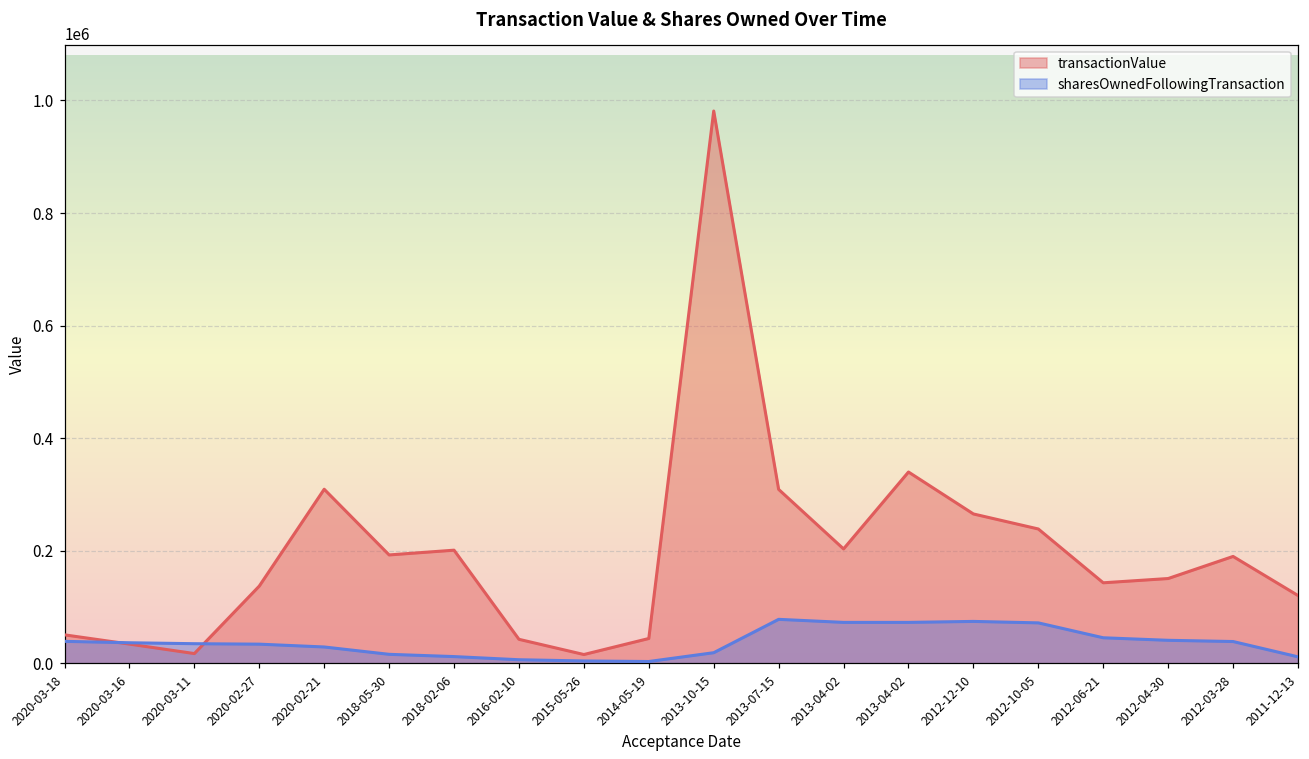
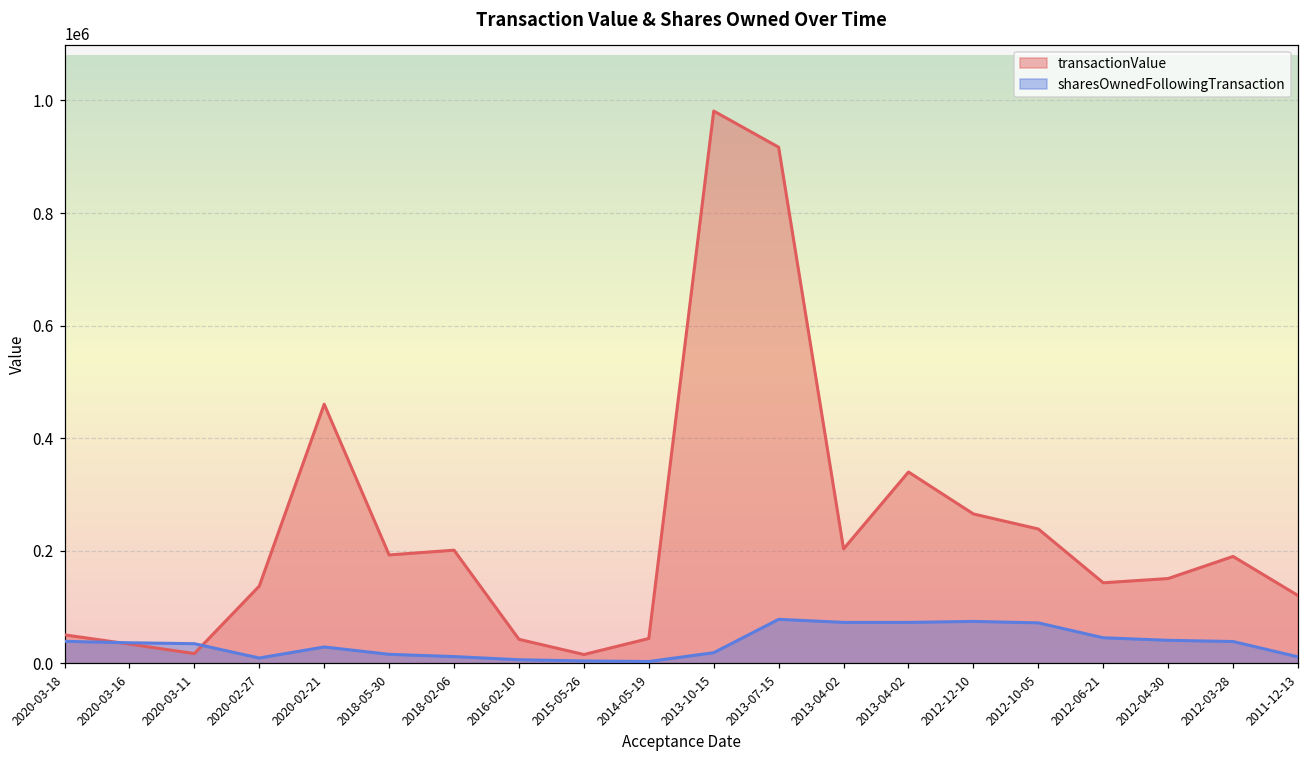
  {
    "transactionValue": {
      "2020-03-18": 50000,
      "2020-03-11": 20000,
      "2020-02-27": 140000,
-     "2020-02-21": 310000,
+     "2020-02-21": 460000,
      "2018-05-30": 190000,
      "2018-02-06": 200000,
      "2016-02-10": 40000,
      "2015-05-26": 20000,
      "2014-05-19": 40000,
      "2013-10-15": 980000,
-     "2013-07-15": 310000,
+     "2013-07-15": 920000,
      "2012-12-10": 270000,
      "2012-10-05": 240000,
      "2012-06-21": 140000,
      "2012-04-30": 150000,
      "2012-03-28": 190000,
      "2011-12-13": 120000
    },
    "sharesOwnedFollowingTransaction": {
      "2020-03-18": 40000,
      "2020-03-11": 40000,
-     "2020-02-27": 30000,
+     "2020-02-27": 10000,
      "2020-02-21": 30000,
      "2018-05-30": 20000,
      "2018-02-06": 10000,
      "2016-02-10": 10000,
      "2015-05-26": 0,
      "2014-05-19": 0,
      "2013-10-15": 20000,
      "2013-07-15": 80000,
      "2012-12-10": 70000,
      "2012-10-05": 70000,
      "2012-06-21": 50000,
      "2012-04-30": 40000,
      "2012-03-28": 40000,
      "2011-12-13": 10000
    }
  }
